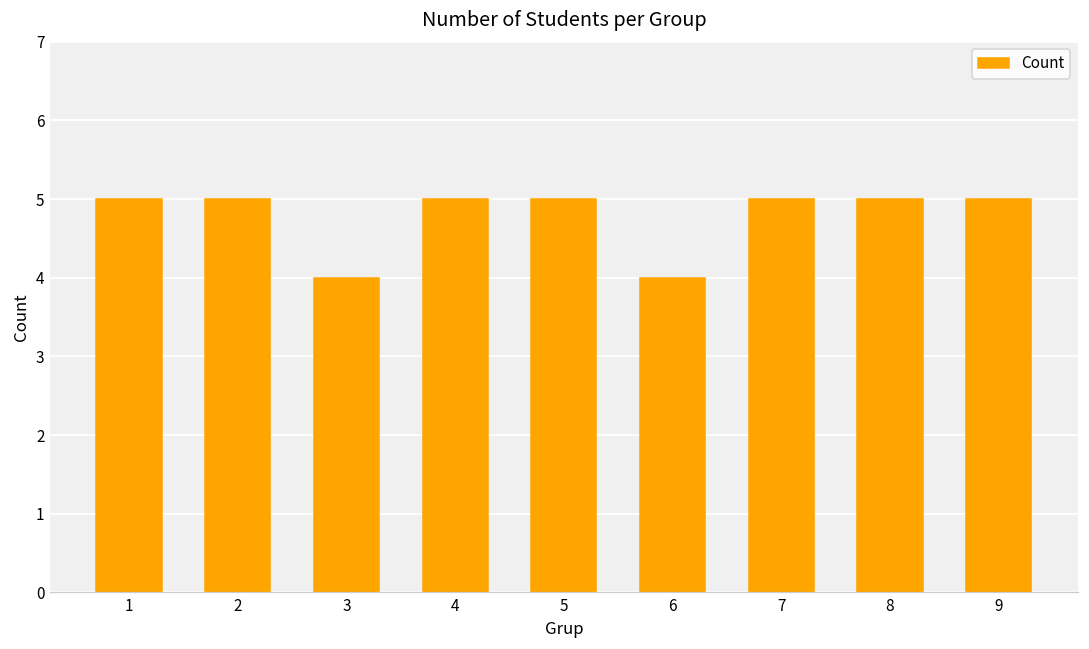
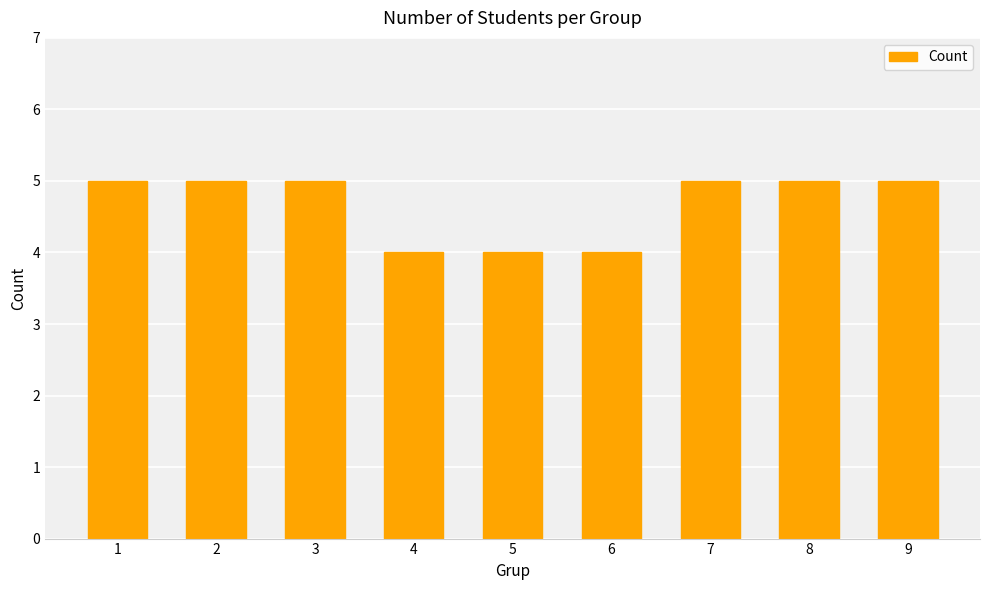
  {
    "1": 5,
    "2": 5,
-   "3": 4,
-   "4": 5,
-   "5": 5,
+   "3": 5,
+   "4": 4,
+   "5": 4,
    "6": 4,
    "7": 5,
    "8": 5,
    "9": 5
  }
